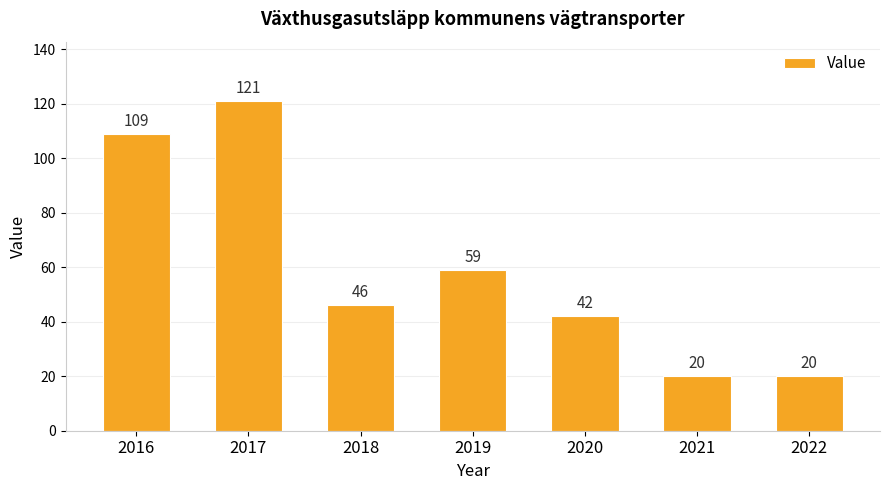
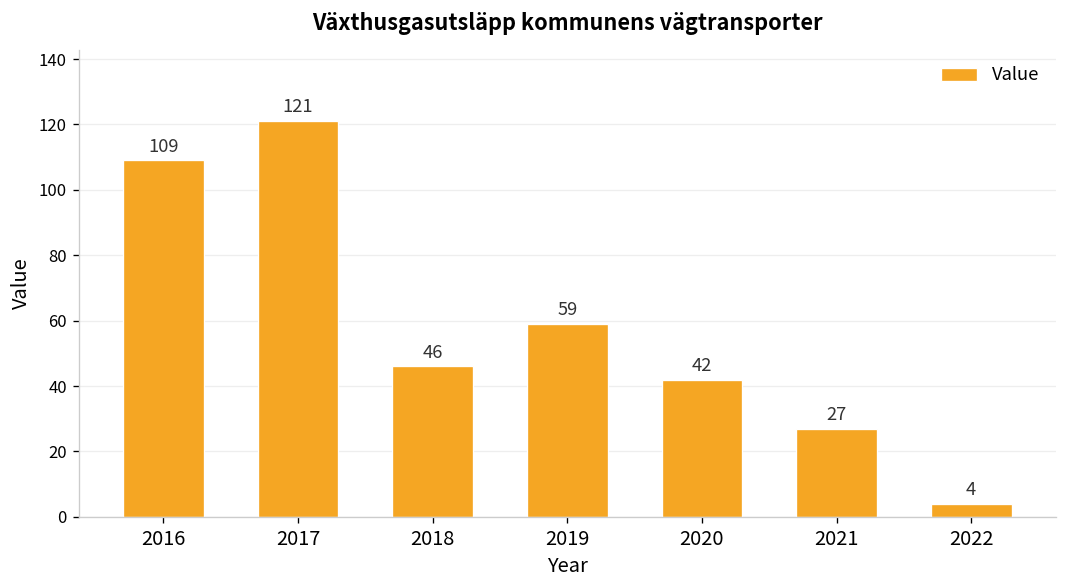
  {
    "2016": 109,
    "2017": 121,
    "2018": 46,
    "2019": 59,
    "2020": 42,
-   "2021": 20,
-   "2022": 20
+   "2021": 27,
+   "2022": 4
  }
